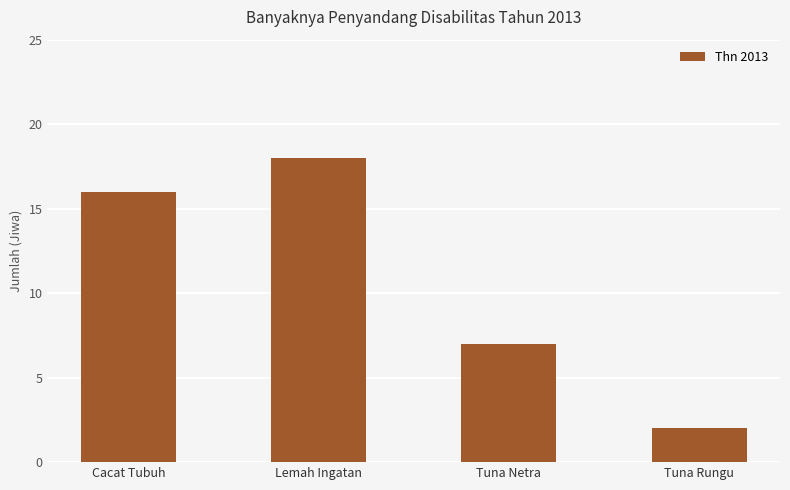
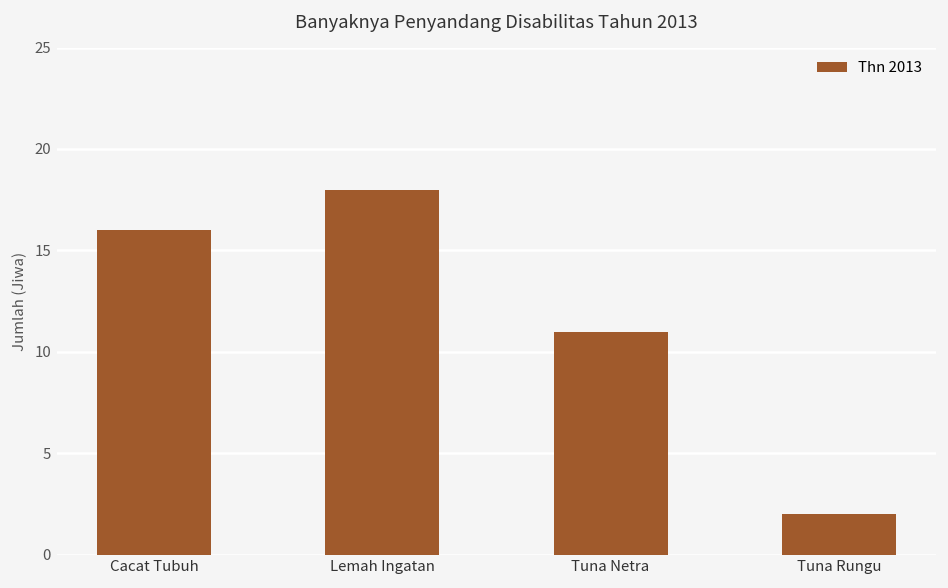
  {
    "Cacat Tubuh": 16,
    "Lemah Ingatan": 18,
-   "Tuna Netra": 7,
+   "Tuna Netra": 11,
    "Tuna Rungu": 2
  }
